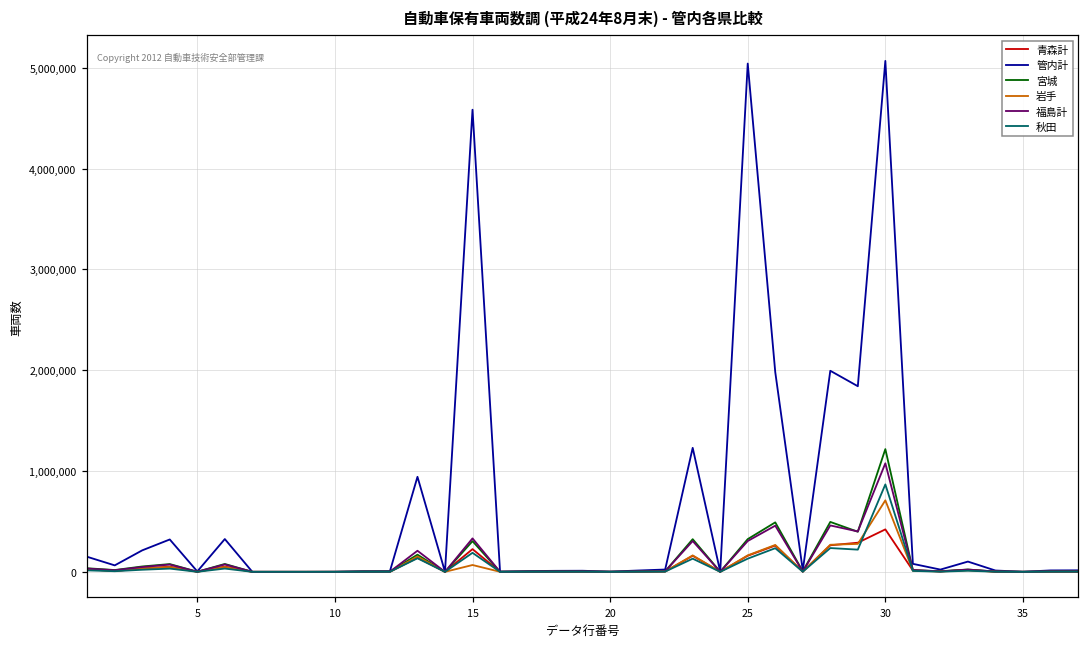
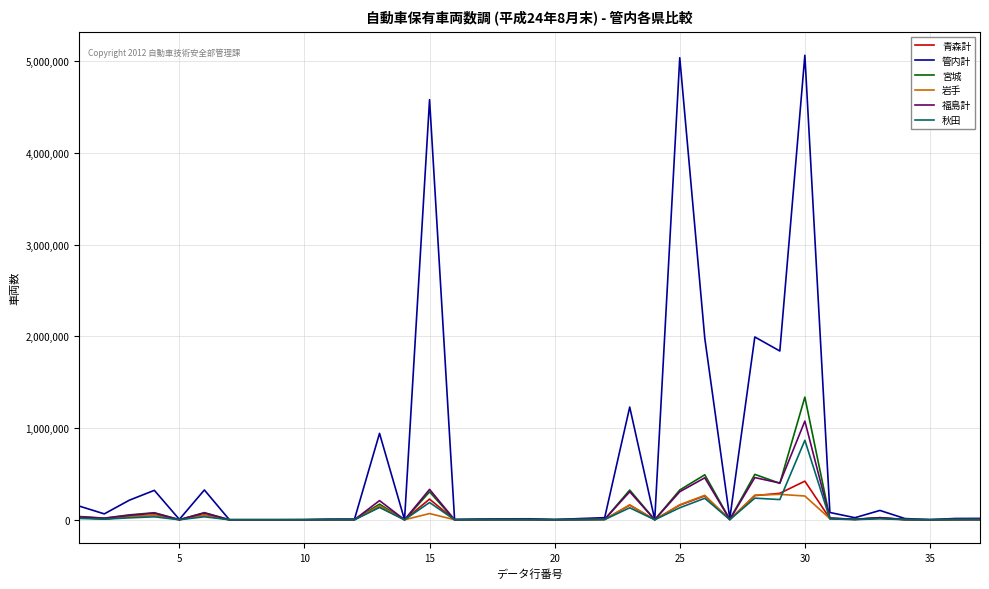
  {
    "青森計": {
      "15": "200,000",
      "30": "400,000"
    },
    "管内計": {
      "15": "4,600,000",
      "25": "5,000,000",
      "30": "5,100,000"
    },
    "宮城": {
-     "30": "1,200,000"
+     "30": "1,300,000"
    },
    "岩手": {
      "15": "100,000",
-     "30": "700,000"
+     "30": "300,000"
    },
    "福島計": {
      "30": "1,100,000"
    },
    "秋田": {
      "15": "200,000",
      "25": "100,000",
      "30": "900,000"
    }
  }
